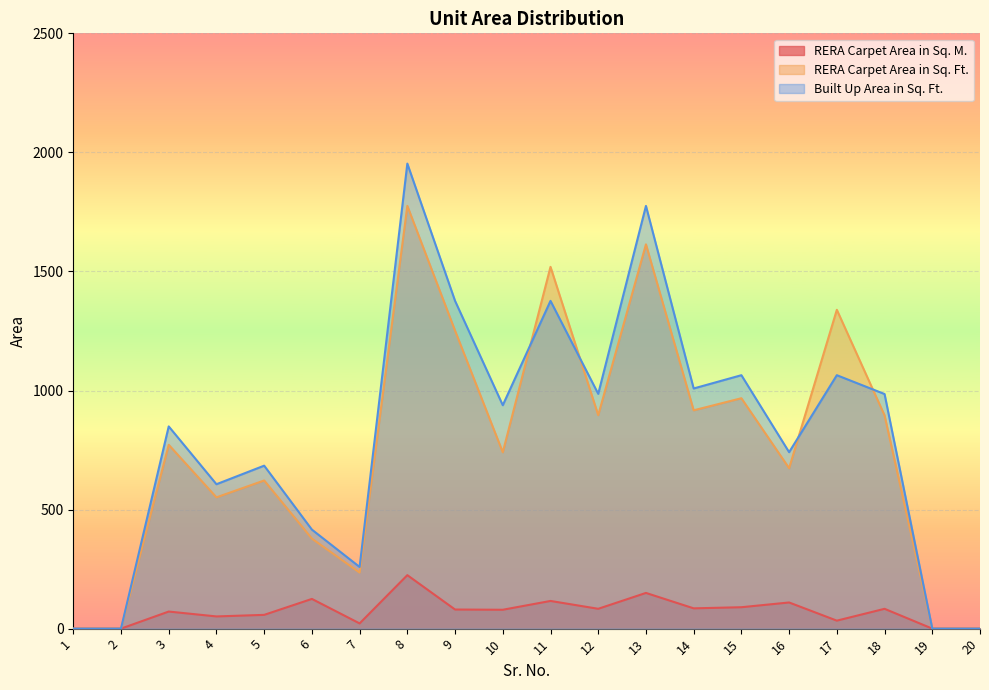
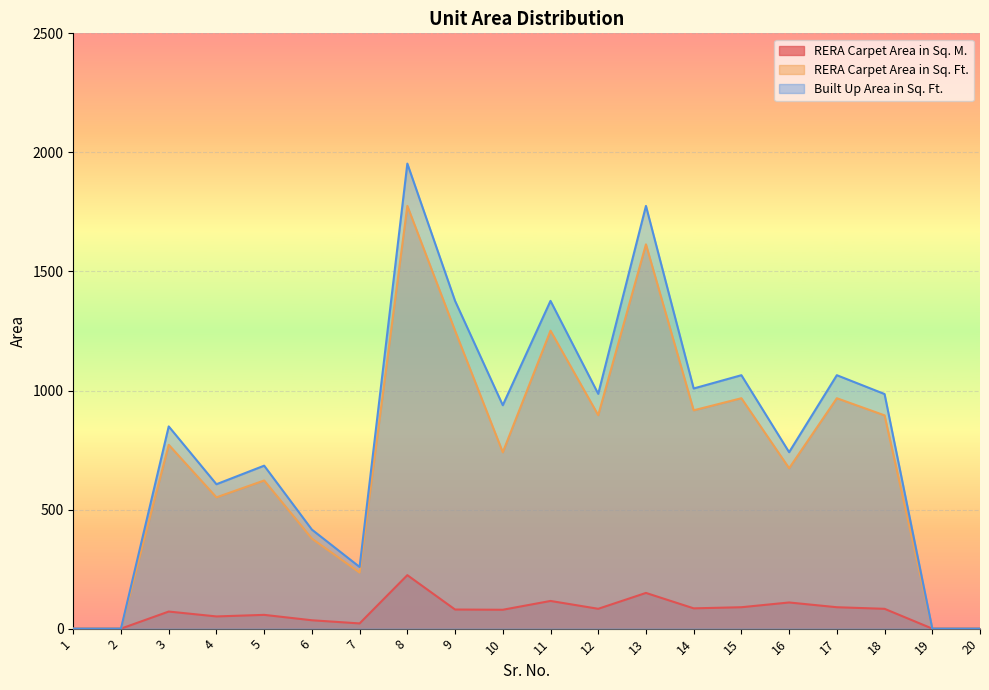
  {
    "RERA Carpet Area in Sq. M.": {
      "3": 70,
      "4": 50,
      "5": 60,
-     "6": 120,
+     "6": 40,
      "7": 20,
      "8": 220,
      "9": 80,
      "10": 80,
      "11": 120,
      "12": 80,
      "13": 150,
      "14": 90,
      "15": 90,
      "16": 110,
-     "17": 30,
+     "17": 90,
      "18": 80
    },
    "RERA Carpet Area in Sq. Ft.": {
      "3": 770,
      "4": 550,
      "5": 620,
      "6": 380,
      "7": 240,
      "8": 1780,
      "9": 1250,
      "10": 740,
-     "11": 1520,
+     "11": 1250,
      "12": 900,
      "13": 1610,
      "14": 920,
      "15": 970,
      "16": 670,
-     "17": 1340,
+     "17": 970,
      "18": 900
    },
    "Built Up Area in Sq. Ft.": {
      "3": 850,
      "4": 610,
      "5": 680,
      "6": 420,
      "7": 260,
      "8": 1950,
      "9": 1380,
      "10": 940,
      "11": 1380,
      "12": 990,
      "13": 1780,
      "14": 1010,
      "15": 1060,
      "16": 740,
      "17": 1060,
      "18": 990
    }
  }
